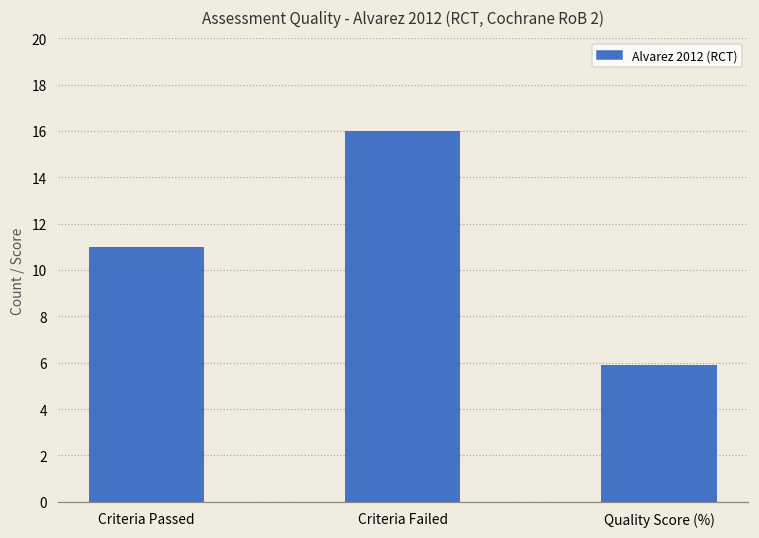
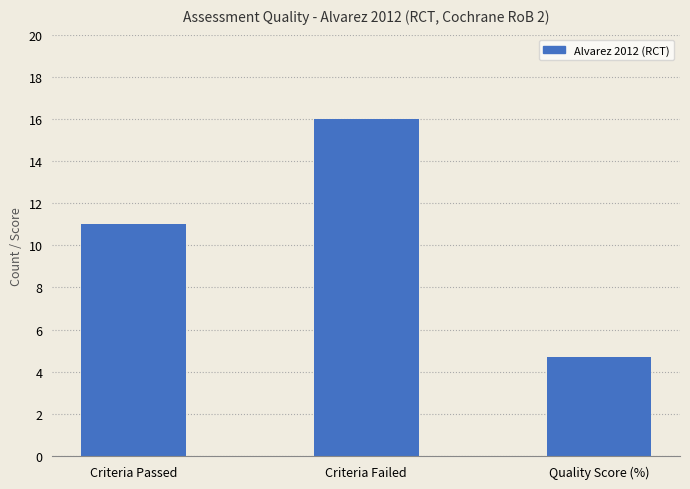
  {
    "Criteria Passed": 11.0,
    "Criteria Failed": 16.0,
-   "Quality Score (%)": 5.9
+   "Quality Score (%)": 4.7
  }
